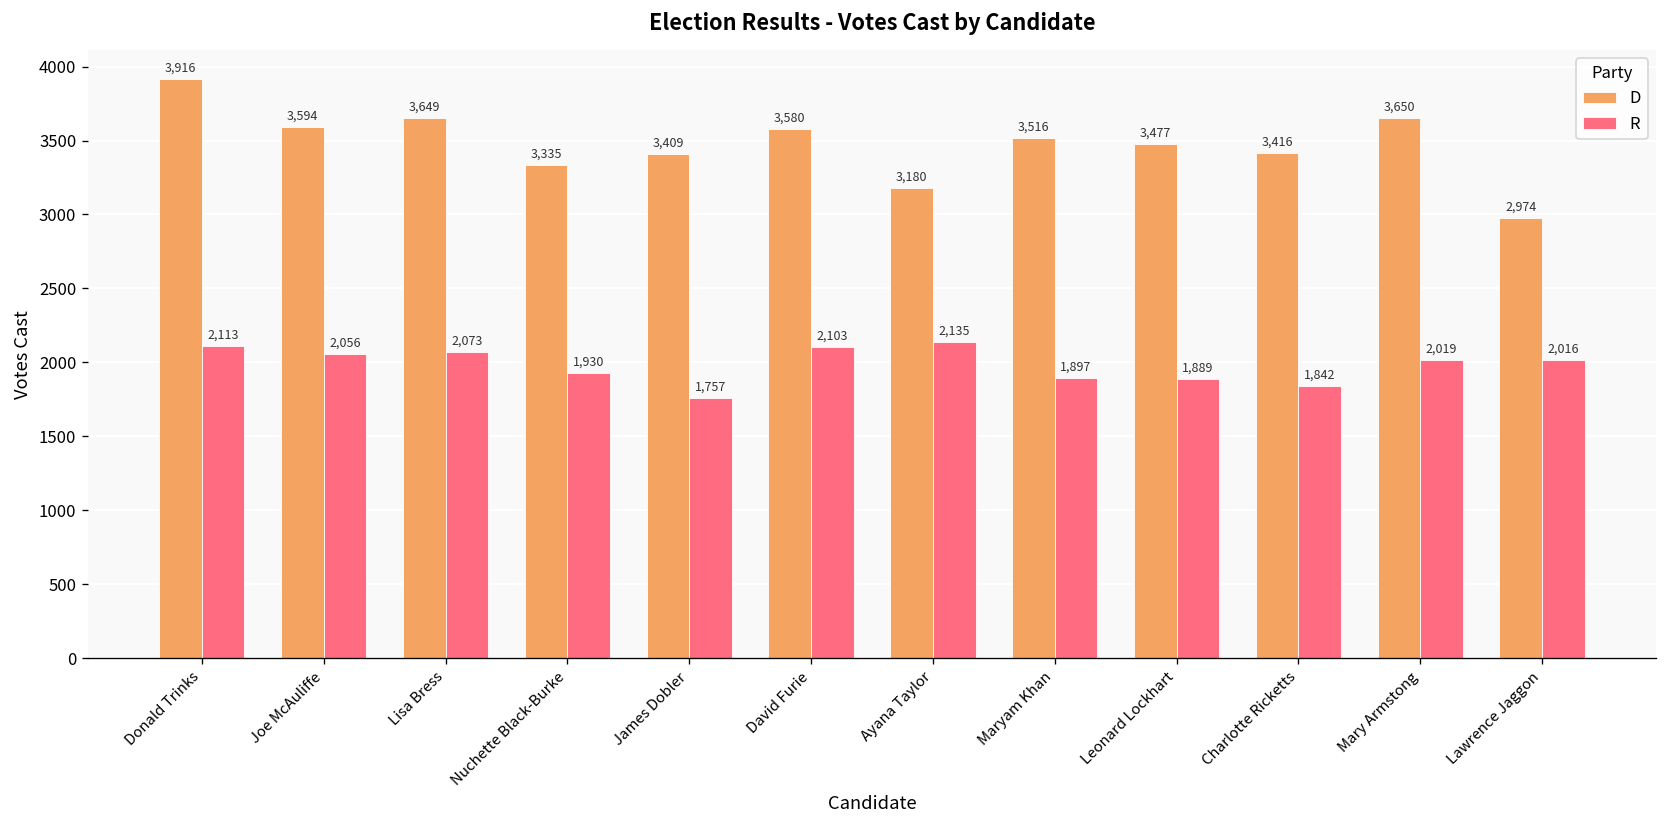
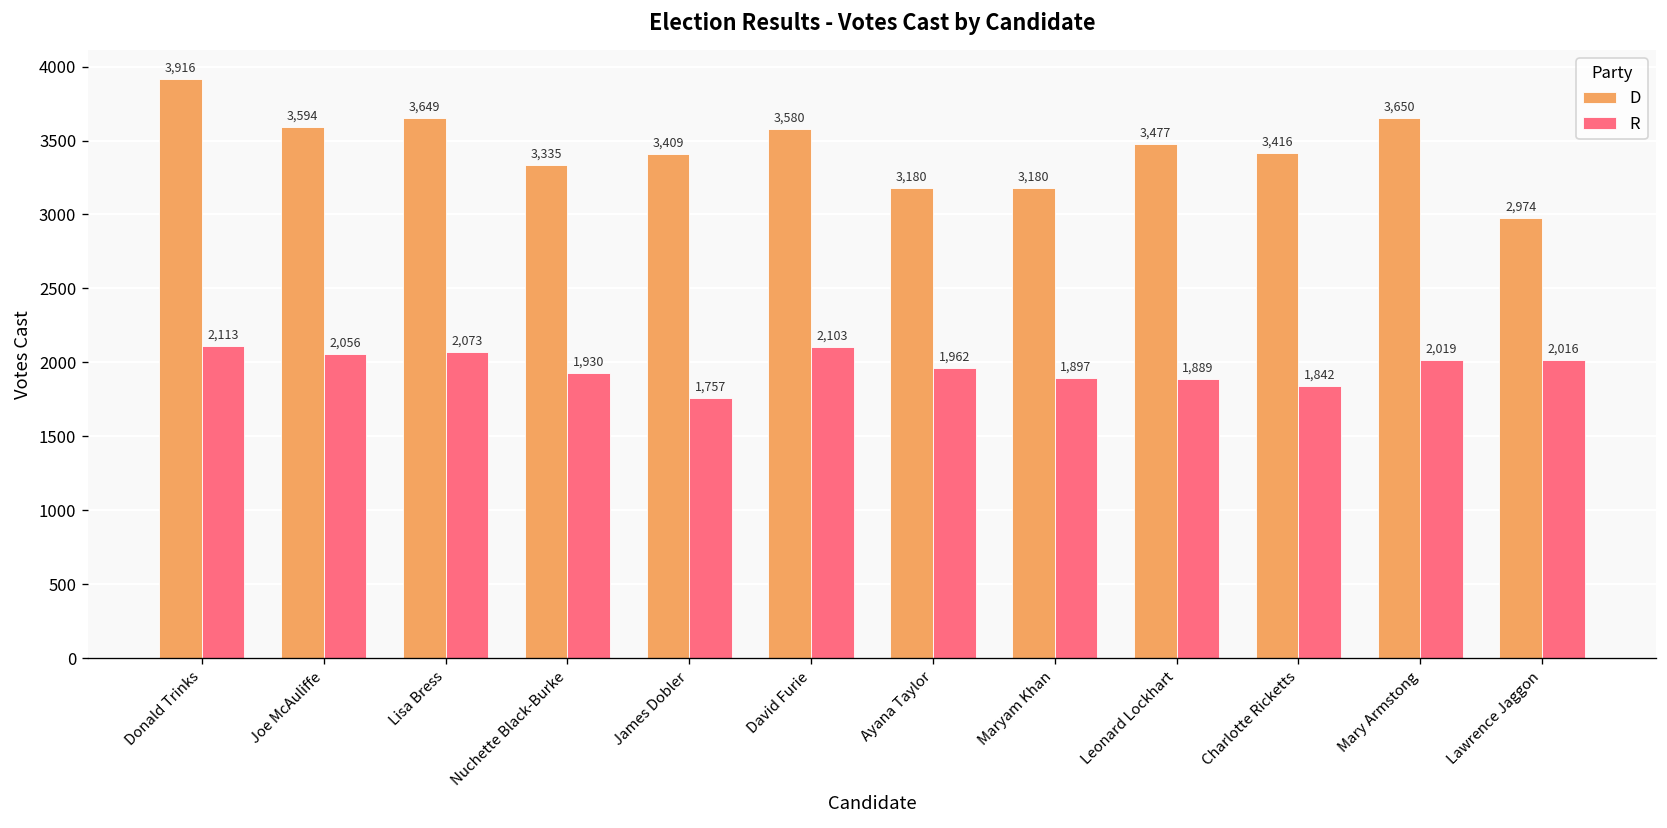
  {
    "D": {
      "Donald Trinks": "3,916",
      "Joe McAuliffe": "3,594",
      "Lisa Bress": "3,649",
      "Nuchette Black-Burke": "3,335",
      "James Dobler": "3,409",
      "David Furie": "3,580",
      "Ayana Taylor": "3,180",
-     "Maryam Khan": "3,516",
+     "Maryam Khan": "3,180",
      "Leonard Lockhart": "3,477",
      "Charlotte Ricketts": "3,416",
      "Mary Armstong": "3,650",
      "Lawrence Jaggon": "2,974"
    },
    "R": {
      "Donald Trinks": "2,113",
      "Joe McAuliffe": "2,056",
      "Lisa Bress": "2,073",
      "Nuchette Black-Burke": "1,930",
      "James Dobler": "1,757",
      "David Furie": "2,103",
-     "Ayana Taylor": "2,135",
+     "Ayana Taylor": "1,962",
      "Maryam Khan": "1,897",
      "Leonard Lockhart": "1,889",
      "Charlotte Ricketts": "1,842",
      "Mary Armstong": "2,019",
      "Lawrence Jaggon": "2,016"
    }
  }
